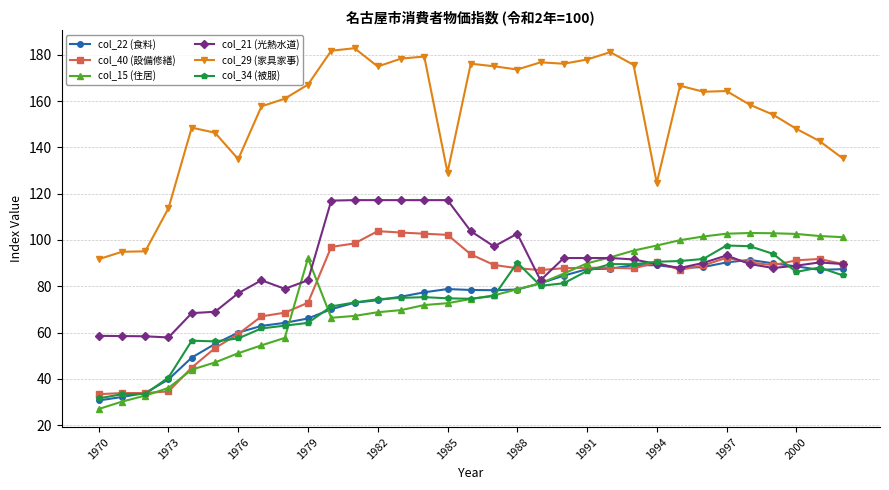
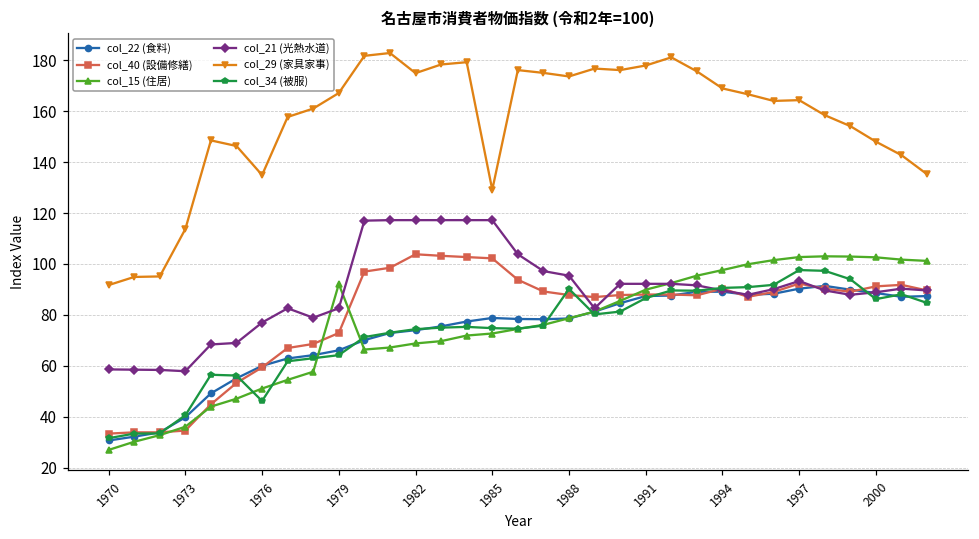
  {
    "col_22 (食料)": {
      "1979": 66,
      "1985": 79,
      "1997": 90
    },
    "col_40 (設備修繕)": {
      "1970": 33,
      "1973": 35,
      "1979": 73,
      "1982": 104,
      "1985": 102,
      "1988": 88,
      "2000": 91
    },
    "col_15 (住居)": {
      "1970": 27,
      "1973": 36,
      "1976": 51,
      "1979": 92,
      "1982": 69,
      "1985": 73,
      "1991": 90,
      "1994": 98,
      "1997": 103,
      "2000": 103
    },
    "col_21 (光熱水道)": {
      "1970": 59,
      "1973": 58,
      "1976": 77,
      "1979": 83,
      "1982": 117,
      "1985": 117,
-     "1988": 103,
+     "1988": 95,
      "1991": 92
    },
    "col_29 (家具家事)": {
      "1970": 92,
      "1973": 114,
      "1976": 135,
      "1979": 167,
      "1982": 175,
      "1985": 129,
      "1988": 174,
      "1991": 178,
-     "1994": 125,
+     "1994": 169,
      "1997": 164,
      "2000": 148
    },
    "col_34 (被服)": {
-     "1976": 58,
+     "1976": 46,
      "1979": 64,
      "1985": 75,
      "1988": 90,
      "1997": 98,
      "2000": 86
    }
  }
